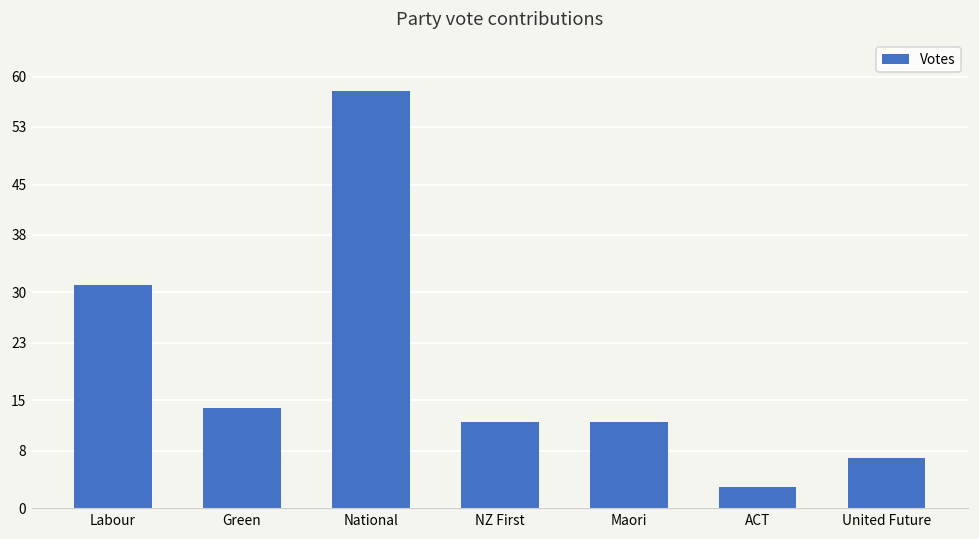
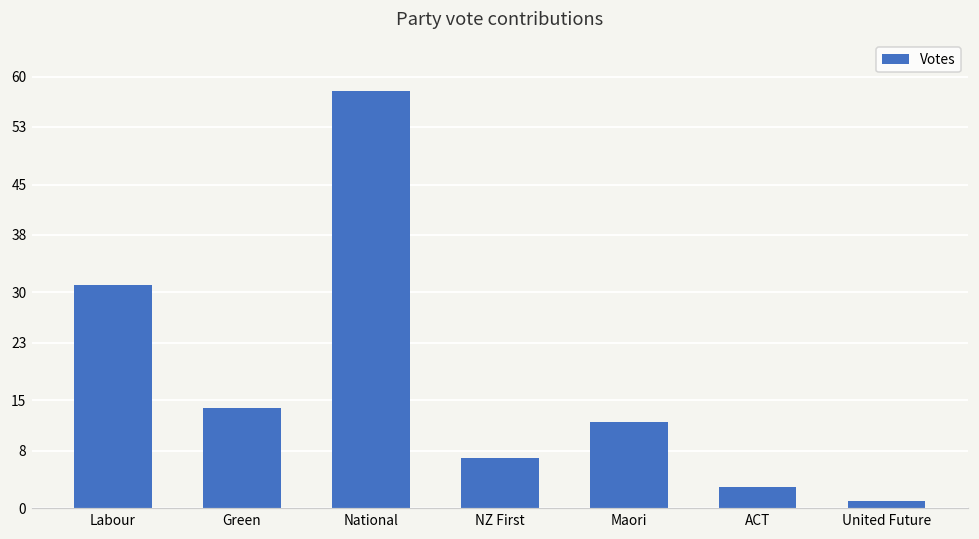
  {
    "Labour": 31,
    "Green": 14,
    "National": 58,
-   "NZ First": 12,
+   "NZ First": 7,
    "Maori": 12,
    "ACT": 3,
-   "United Future": 7
+   "United Future": 1
  }
